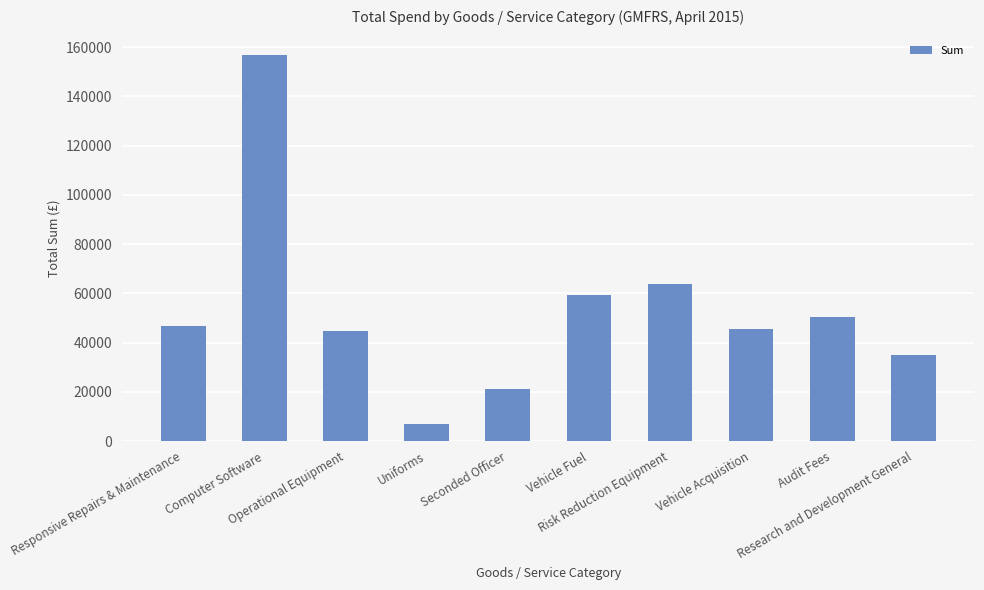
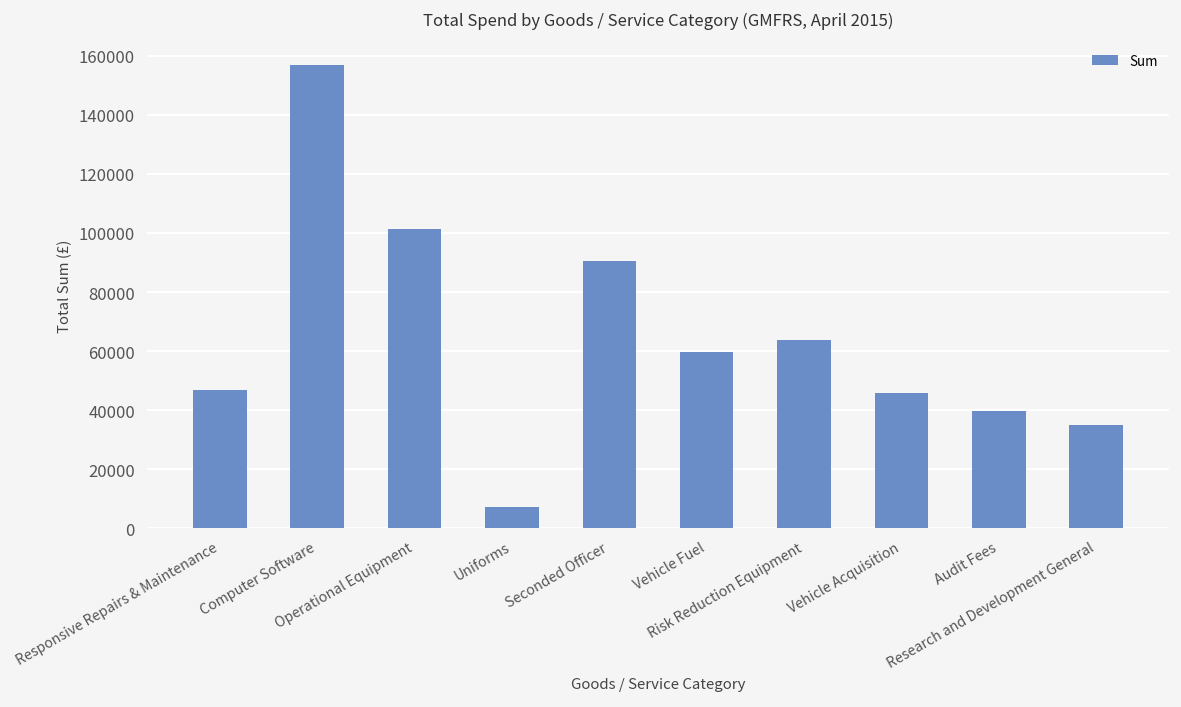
  {
    "Responsive Repairs & Maintenance": 47000,
    "Computer Software": 157000,
-   "Operational Equipment": 45000,
+   "Operational Equipment": 101000,
    "Uniforms": 7000,
-   "Seconded Officer": 21000,
+   "Seconded Officer": 91000,
    "Vehicle Fuel": 60000,
    "Risk Reduction Equipment": 64000,
    "Vehicle Acquisition": 46000,
-   "Audit Fees": 50000,
+   "Audit Fees": 40000,
    "Research and Development General": 35000
  }
